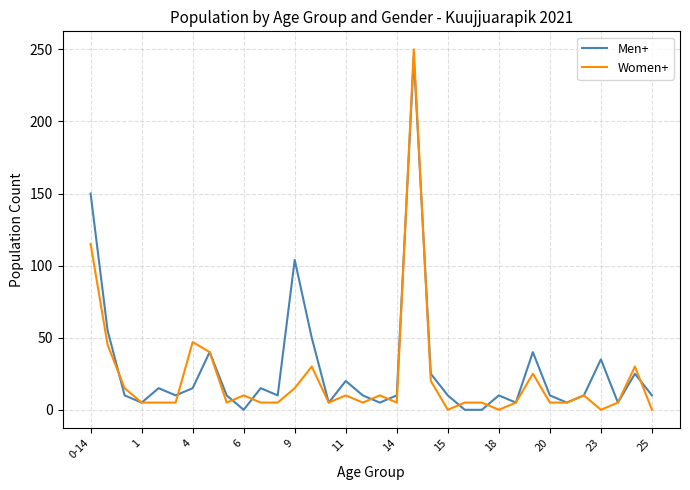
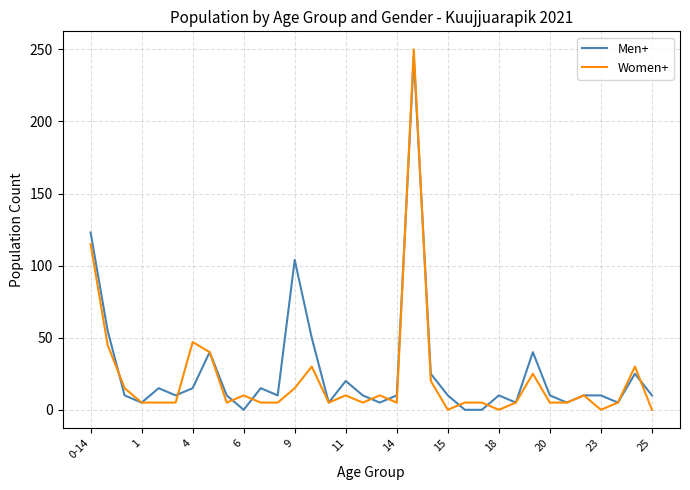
  {
    "Men+": {
-     "0-14": 150,
+     "0-14": 123,
      "4": 15,
      "6": 0,
      "9": 104,
      "11": 20,
      "14": 10,
      "15": 10,
      "18": 10,
      "20": 10,
-     "23": 35,
+     "23": 10,
      "25": 10
    },
    "Women+": {
      "0-14": 115,
      "4": 47,
      "6": 10,
      "9": 15,
      "11": 10,
      "14": 5,
      "15": 0,
      "18": 0,
      "20": 5,
      "23": 0,
      "25": 0
    }
  }
